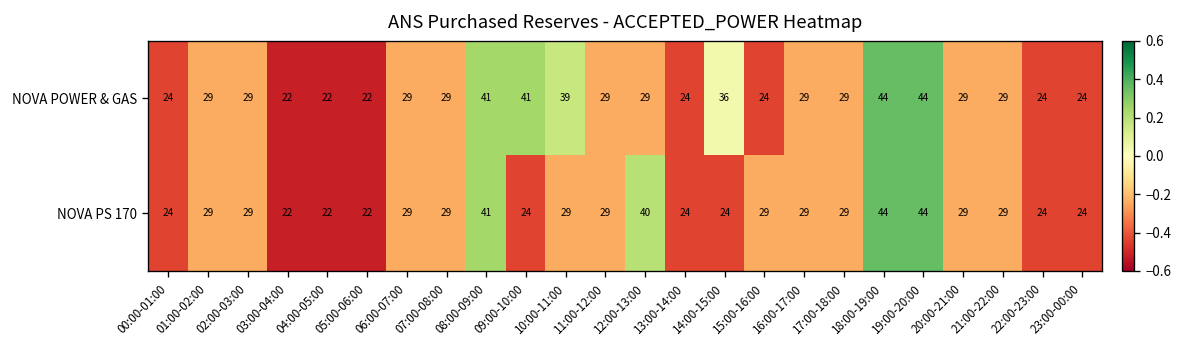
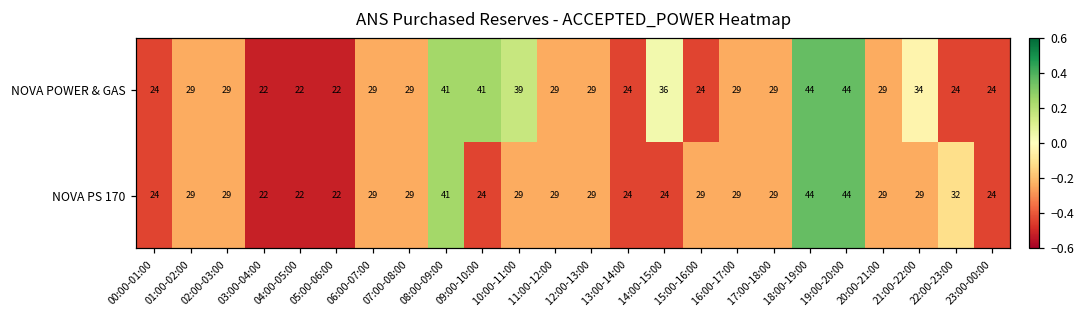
  {
    "NOVA POWER & GAS": {
      "00:00-01:00": 24,
      "01:00-02:00": 29,
      "02:00-03:00": 29,
      "03:00-04:00": 22,
      "04:00-05:00": 22,
      "05:00-06:00": 22,
      "06:00-07:00": 29,
      "07:00-08:00": 29,
      "08:00-09:00": 41,
      "09:00-10:00": 41,
      "10:00-11:00": 39,
      "11:00-12:00": 29,
      "12:00-13:00": 29,
      "13:00-14:00": 24,
      "14:00-15:00": 36,
      "15:00-16:00": 24,
      "16:00-17:00": 29,
      "17:00-18:00": 29,
      "18:00-19:00": 44,
      "19:00-20:00": 44,
      "20:00-21:00": 29,
-     "21:00-22:00": 29,
+     "21:00-22:00": 34,
      "22:00-23:00": 24,
      "23:00-00:00": 24
    },
    "NOVA PS 170": {
      "00:00-01:00": 24,
      "01:00-02:00": 29,
      "02:00-03:00": 29,
      "03:00-04:00": 22,
      "04:00-05:00": 22,
      "05:00-06:00": 22,
      "06:00-07:00": 29,
      "07:00-08:00": 29,
      "08:00-09:00": 41,
      "09:00-10:00": 24,
      "10:00-11:00": 29,
      "11:00-12:00": 29,
-     "12:00-13:00": 40,
+     "12:00-13:00": 29,
      "13:00-14:00": 24,
      "14:00-15:00": 24,
      "15:00-16:00": 29,
      "16:00-17:00": 29,
      "17:00-18:00": 29,
      "18:00-19:00": 44,
      "19:00-20:00": 44,
      "20:00-21:00": 29,
      "21:00-22:00": 29,
-     "22:00-23:00": 24,
+     "22:00-23:00": 32,
      "23:00-00:00": 24
    }
  }
